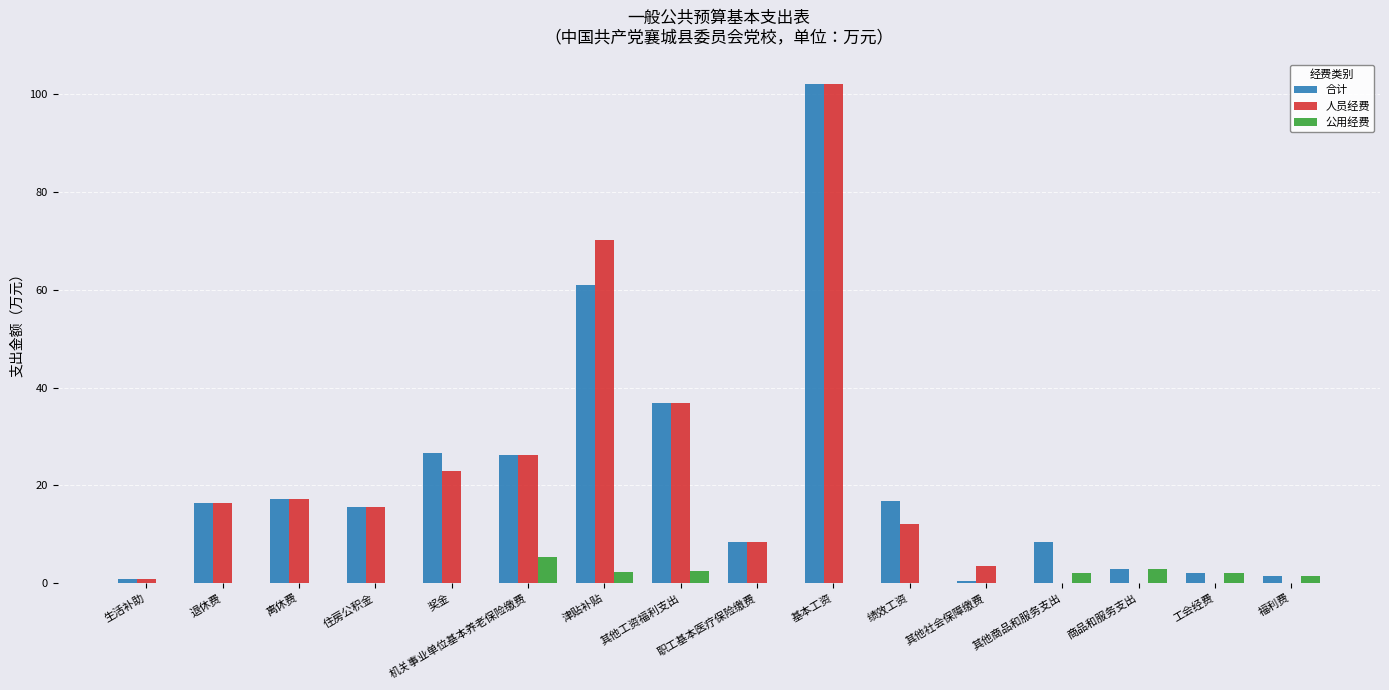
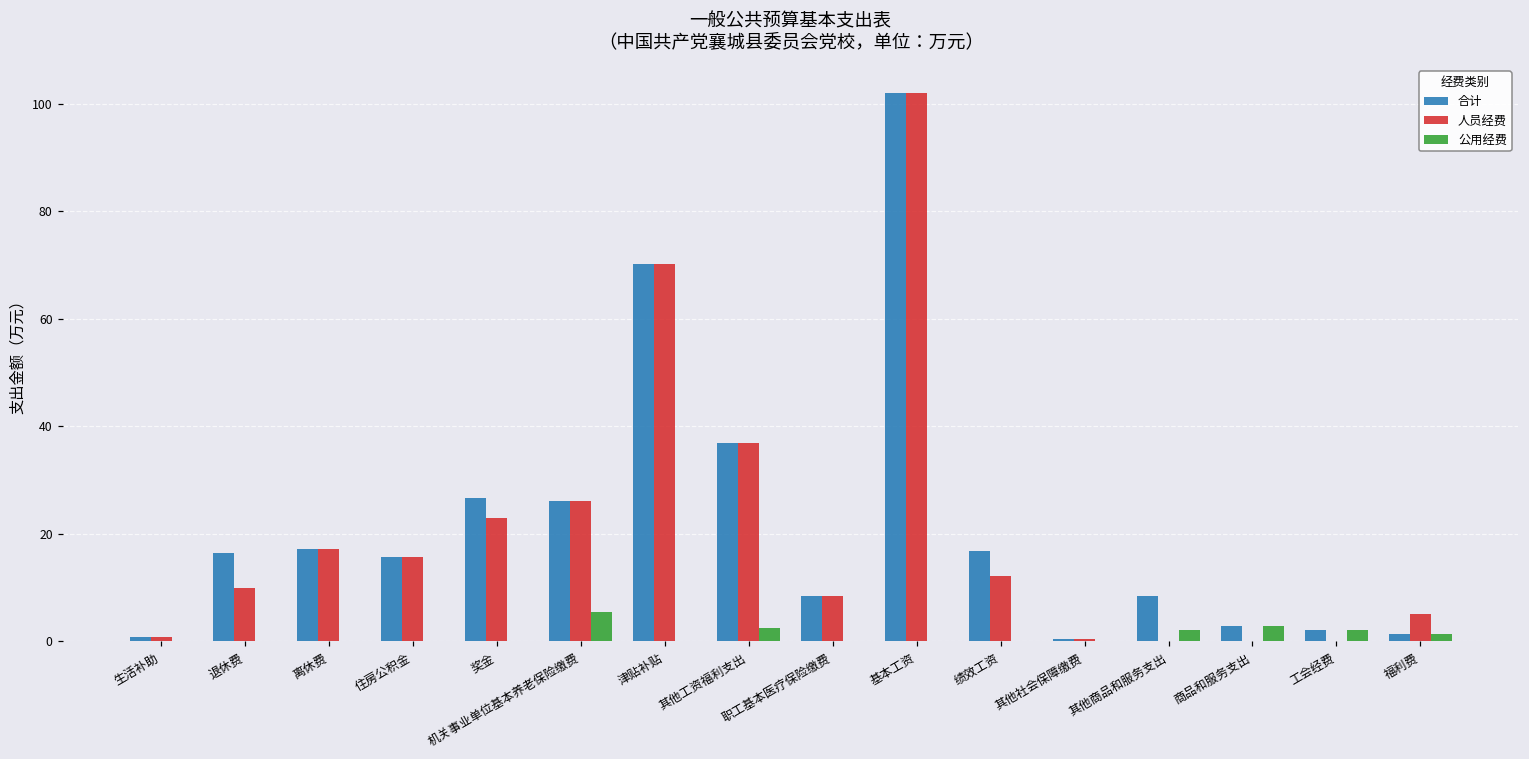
  {
    "合计": {
      "生活补助": 1,
      "退休费": 16,
      "离休费": 17,
      "住房公积金": 16,
      "奖金": 27,
      "机关事业单位基本养老保险缴费": 26,
-     "津贴补贴": 61,
+     "津贴补贴": 70,
      "其他工资福利支出": 37,
      "职工基本医疗保险缴费": 8,
      "基本工资": 102,
      "绩效工资": 17,
      "其他商品和服务支出": 8,
      "商品和服务支出": 3,
      "工会经费": 2,
      "福利费": 1
    },
    "人员经费": {
      "生活补助": 1,
-     "退休费": 16,
+     "退休费": 10,
      "离休费": 17,
      "住房公积金": 16,
      "奖金": 23,
      "机关事业单位基本养老保险缴费": 26,
      "津贴补贴": 70,
      "其他工资福利支出": 37,
      "职工基本医疗保险缴费": 8,
      "基本工资": 102,
      "绩效工资": 12,
-     "其他社会保障缴费": 4,
+     "其他社会保障缴费": 0,
      "其他商品和服务支出": 0,
      "商品和服务支出": 0,
      "工会经费": 0,
-     "福利费": 0
+     "福利费": 5
    },
    "公用经费": {
      "生活补助": 0,
      "退休费": 0,
      "离休费": 0,
      "住房公积金": 0,
      "奖金": 0,
      "机关事业单位基本养老保险缴费": 5,
-     "津贴补贴": 2,
+     "津贴补贴": 0,
      "其他工资福利支出": 3,
      "职工基本医疗保险缴费": 0,
      "基本工资": 0,
      "绩效工资": 0,
      "其他社会保障缴费": 0,
      "其他商品和服务支出": 2,
      "商品和服务支出": 3,
      "工会经费": 2,
      "福利费": 1
    }
  }
